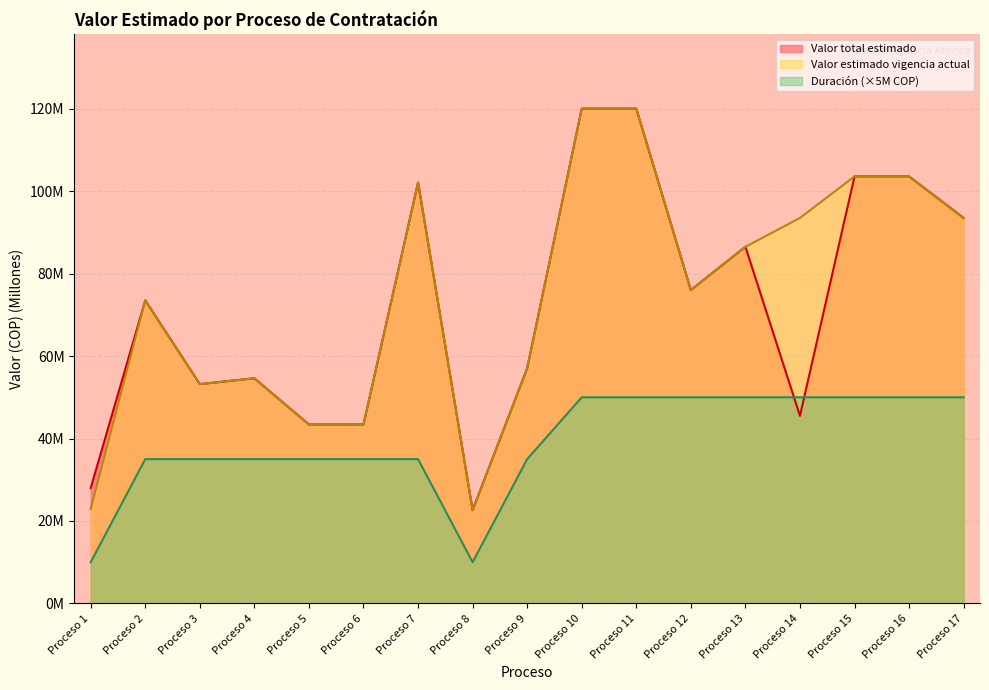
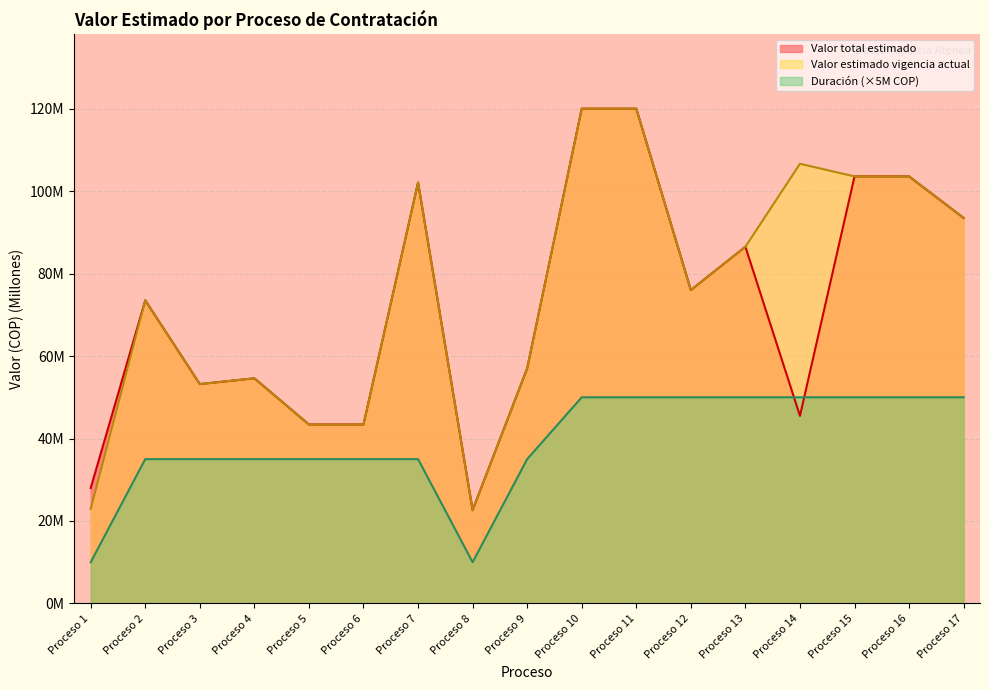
  {
    "Valor total estimado": {
      "Proceso 1": 28000000,
      "Proceso 14": 45000000
    },
    "Valor estimado vigencia actual": {
      "Proceso 1": 23000000,
-     "Proceso 14": 93000000
+     "Proceso 14": 107000000
    },
    "Duración (×5M COP)": {
      "Proceso 1": 10000000,
      "Proceso 2": 35000000,
      "Proceso 3": 35000000,
      "Proceso 4": 35000000,
      "Proceso 5": 35000000,
      "Proceso 6": 35000000,
      "Proceso 7": 35000000,
      "Proceso 8": 10000000,
      "Proceso 9": 35000000,
      "Proceso 10": 50000000,
      "Proceso 11": 50000000,
      "Proceso 12": 50000000,
      "Proceso 13": 50000000,
      "Proceso 14": 50000000,
      "Proceso 15": 50000000,
      "Proceso 16": 50000000,
      "Proceso 17": 50000000
    }
  }
